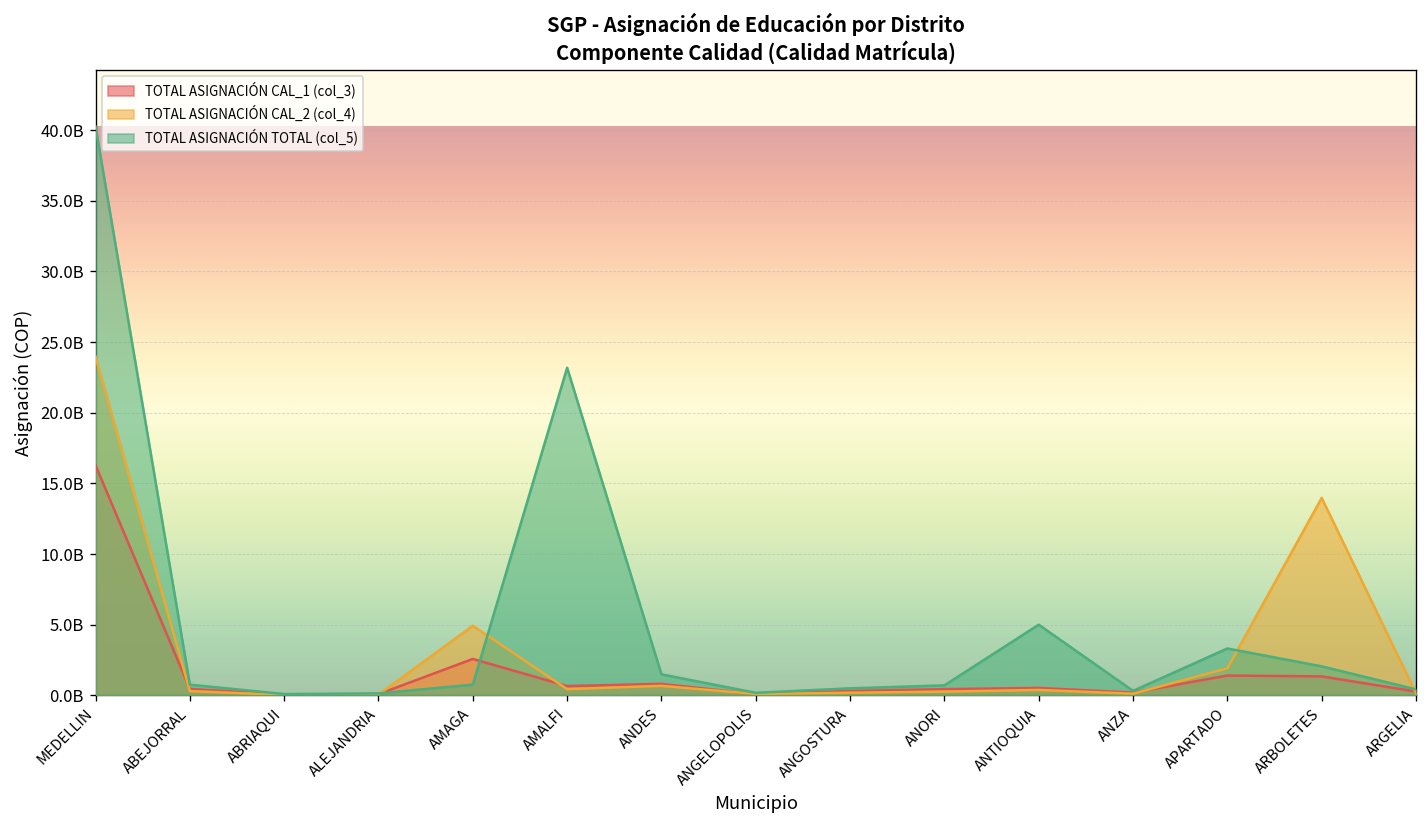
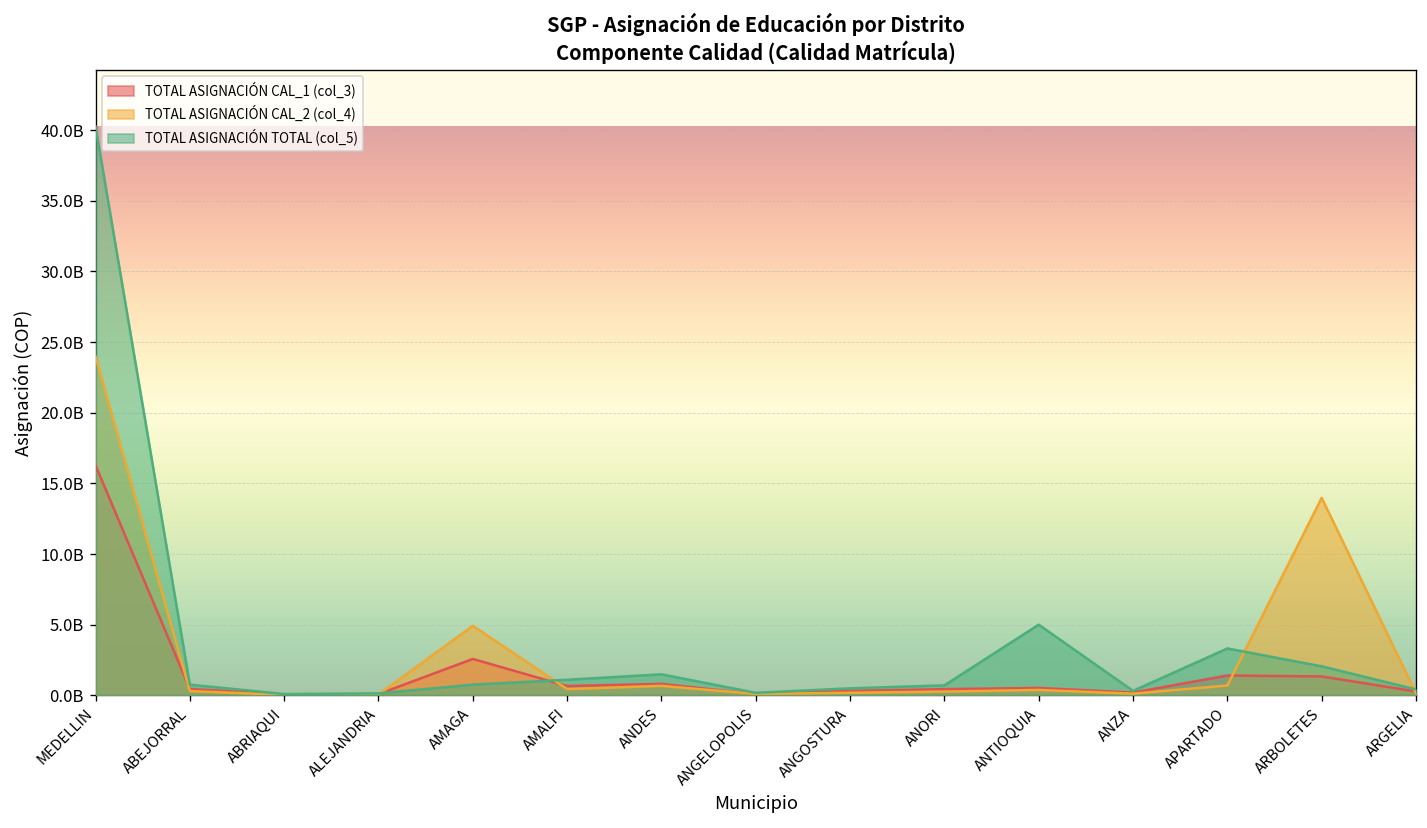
  {
    "TOTAL ASIGNACIÓN CAL_1 (col_3)": {
      "MEDELLIN": 16300000000,
      "AMAGA": 2600000000,
      "AMALFI": 700000000,
      "APARTADO": 1400000000,
      "ARBOLETES": 1300000000
    },
    "TOTAL ASIGNACIÓN CAL_2 (col_4)": {
      "MEDELLIN": 24000000000,
      "AMAGA": 4900000000,
      "AMALFI": 400000000,
-     "APARTADO": 1900000000,
+     "APARTADO": 700000000,
      "ARBOLETES": 14000000000
    },
    "TOTAL ASIGNACIÓN TOTAL (col_5)": {
      "MEDELLIN": 40300000000,
      "ABEJORRAL": 800000000,
      "AMAGA": 800000000,
-     "AMALFI": 23200000000,
+     "AMALFI": 1100000000,
      "ANDES": 1500000000,
      "ANORI": 700000000,
      "ANTIOQUIA": 5000000000,
      "APARTADO": 3300000000,
      "ARBOLETES": 2100000000
    }
  }
